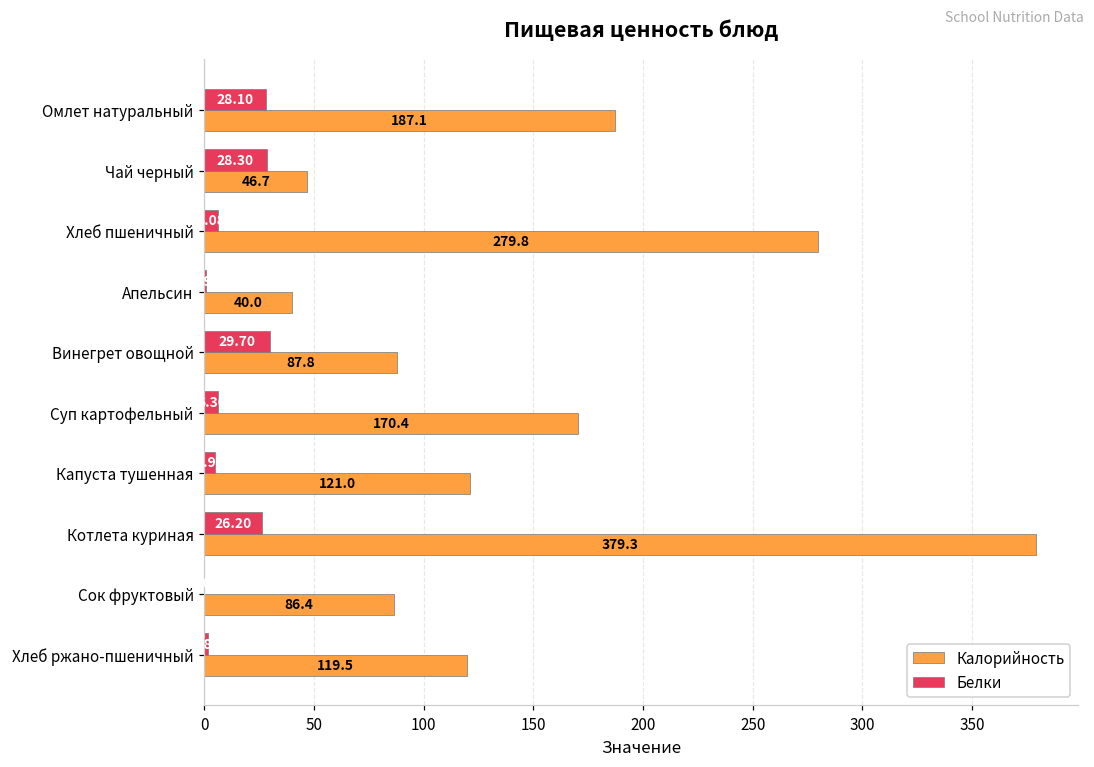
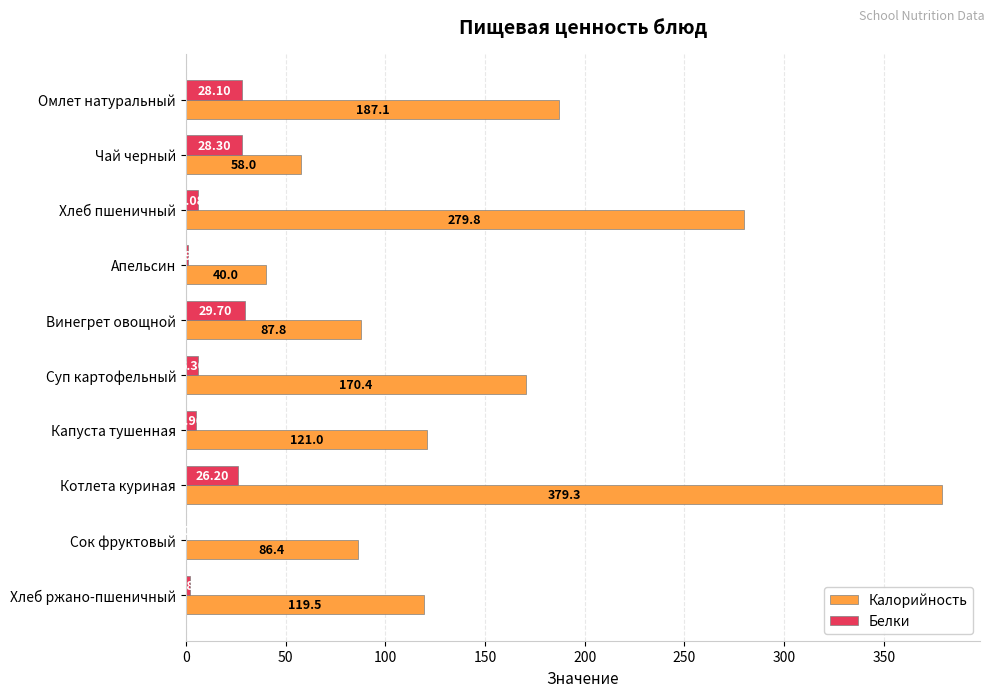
  {
    "Калорийность": {
      "Омлет натуральный": 187.1,
-     "Чай черный": 46.7,
+     "Чай черный": 58.0,
      "Хлеб пшеничный": 279.8,
      "Апельсин": 40.0,
      "Винегрет овощной": 87.8,
      "Суп картофельный": 170.4,
      "Капуста тушенная": 121.0,
      "Котлета куриная": 379.3,
      "Сок фруктовый": 86.4,
      "Хлеб ржано-пшеничный": 119.5
    },
    "Белки": {
      "Омлет натуральный": 28.10,
      "Чай черный": 28.30,
      "Винегрет овощной": 29.70,
      "Котлета куриная": 26.20
    }
  }
